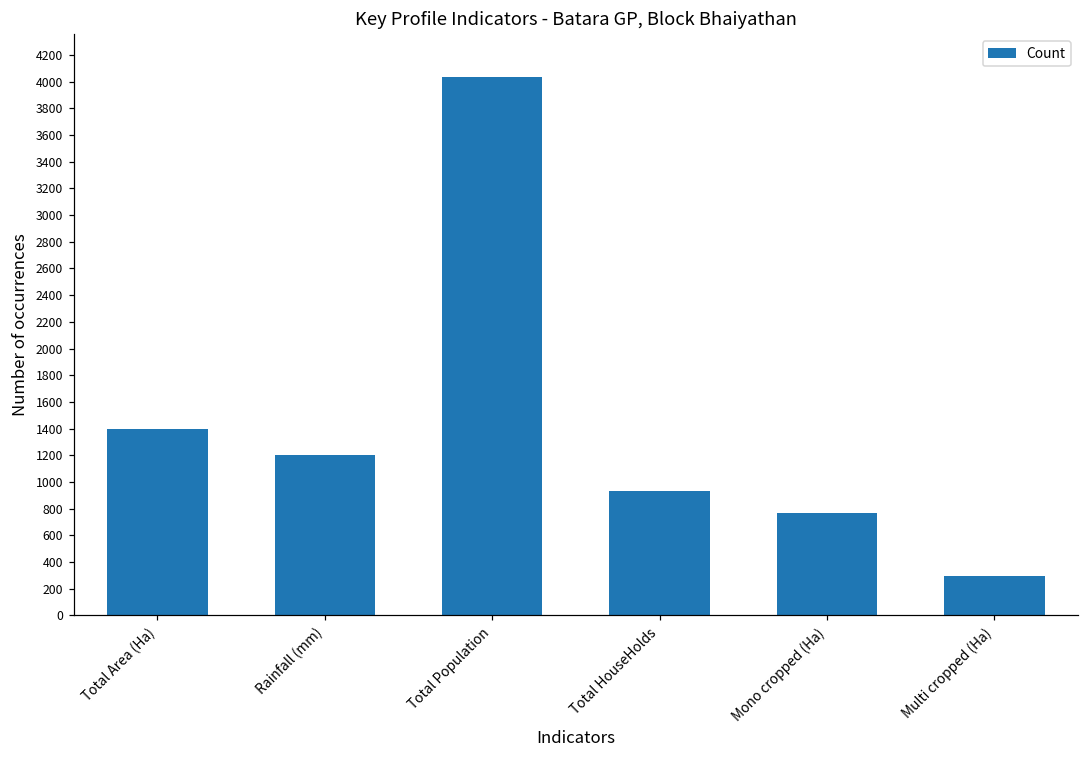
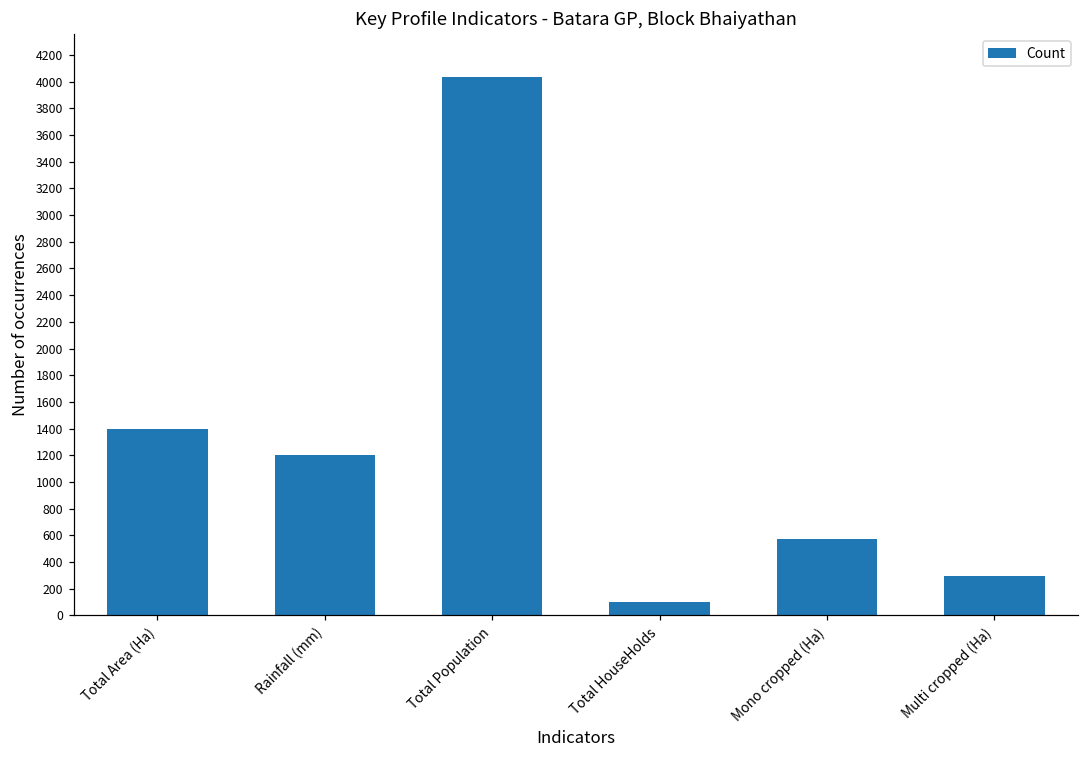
  {
    "Total Area (Ha)": 1400,
    "Rainfall (mm)": 1200,
    "Total Population": 4030,
-   "Total HouseHolds": 930,
-   "Mono cropped (Ha)": 760,
+   "Total HouseHolds": 100,
+   "Mono cropped (Ha)": 570,
    "Multi cropped (Ha)": 300
  }
